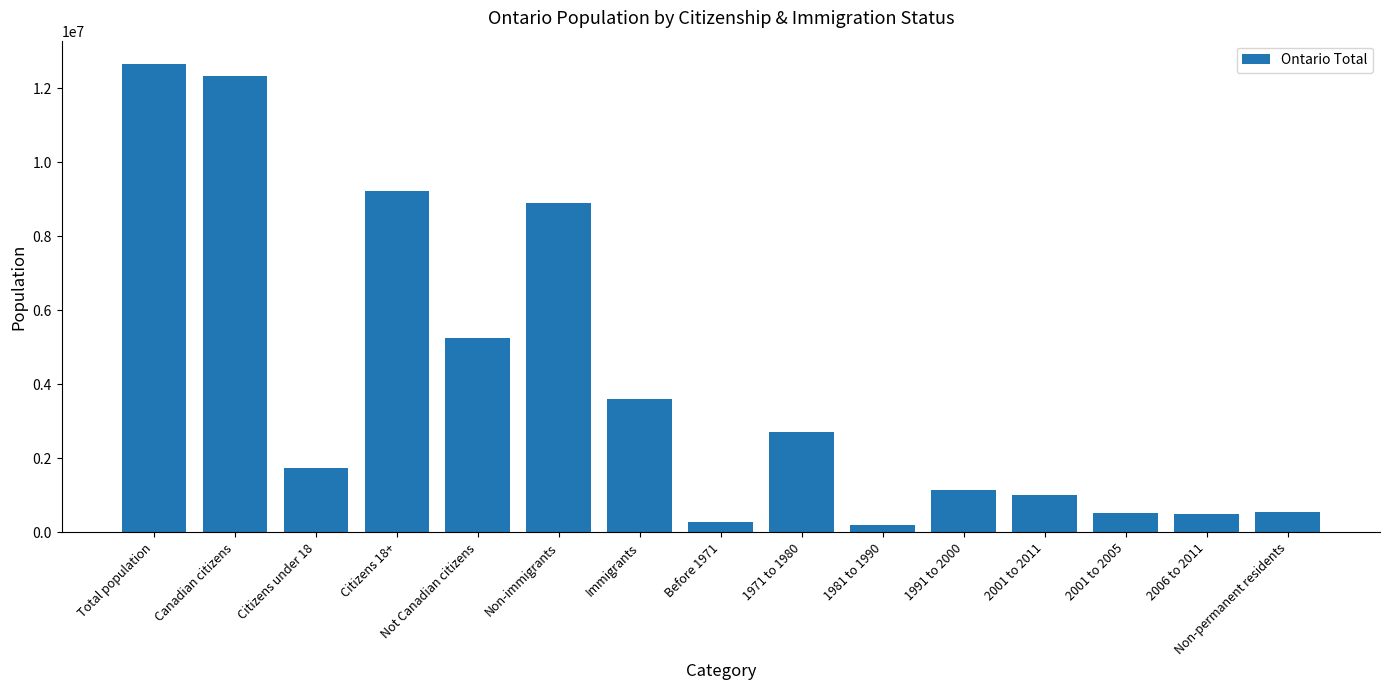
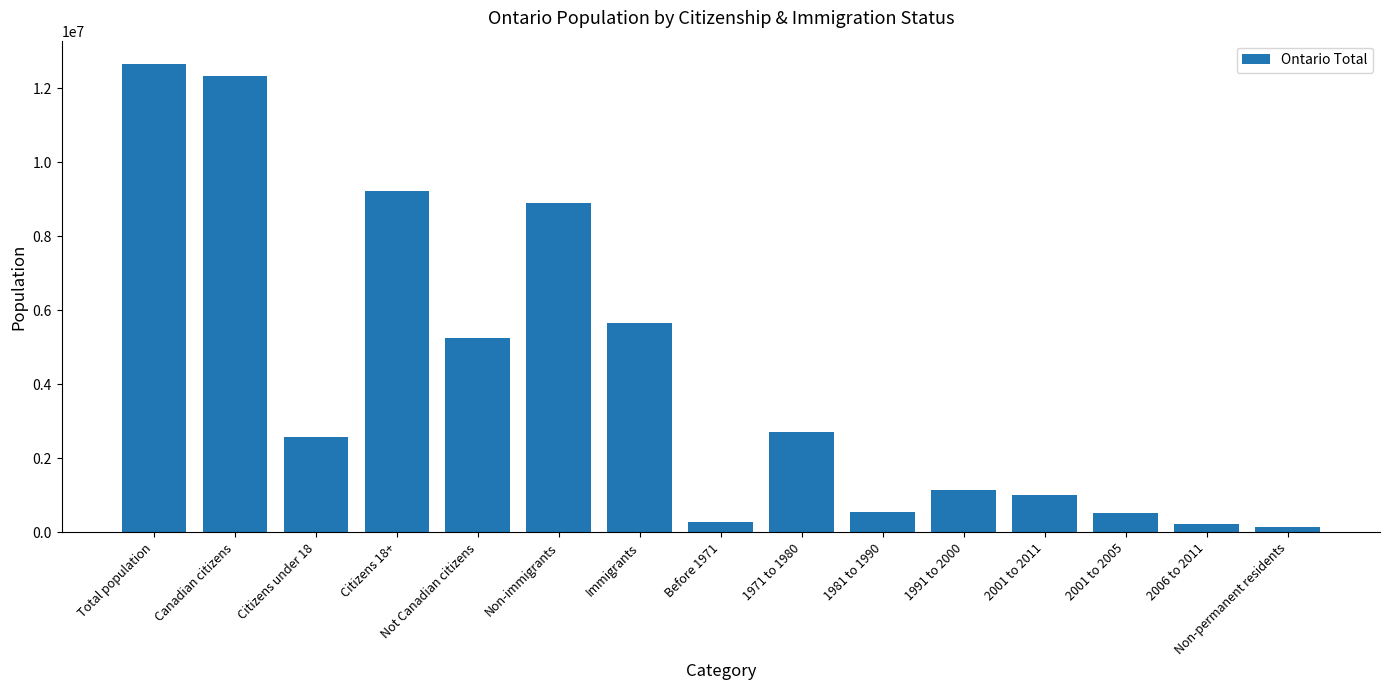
  {
    "Total population": 12700000,
    "Canadian citizens": 12300000,
-   "Citizens under 18": 1700000,
+   "Citizens under 18": 2600000,
    "Citizens 18+": 9200000,
    "Not Canadian citizens": 5200000,
    "Non-immigrants": 8900000,
-   "Immigrants": 3600000,
+   "Immigrants": 5700000,
    "Before 1971": 300000,
    "1971 to 1980": 2700000,
-   "1981 to 1990": 200000,
+   "1981 to 1990": 500000,
    "1991 to 2000": 1100000,
    "2001 to 2011": 1000000,
    "2001 to 2005": 500000,
-   "2006 to 2011": 500000,
-   "Non-permanent residents": 500000
+   "2006 to 2011": 200000,
+   "Non-permanent residents": 100000
  }
